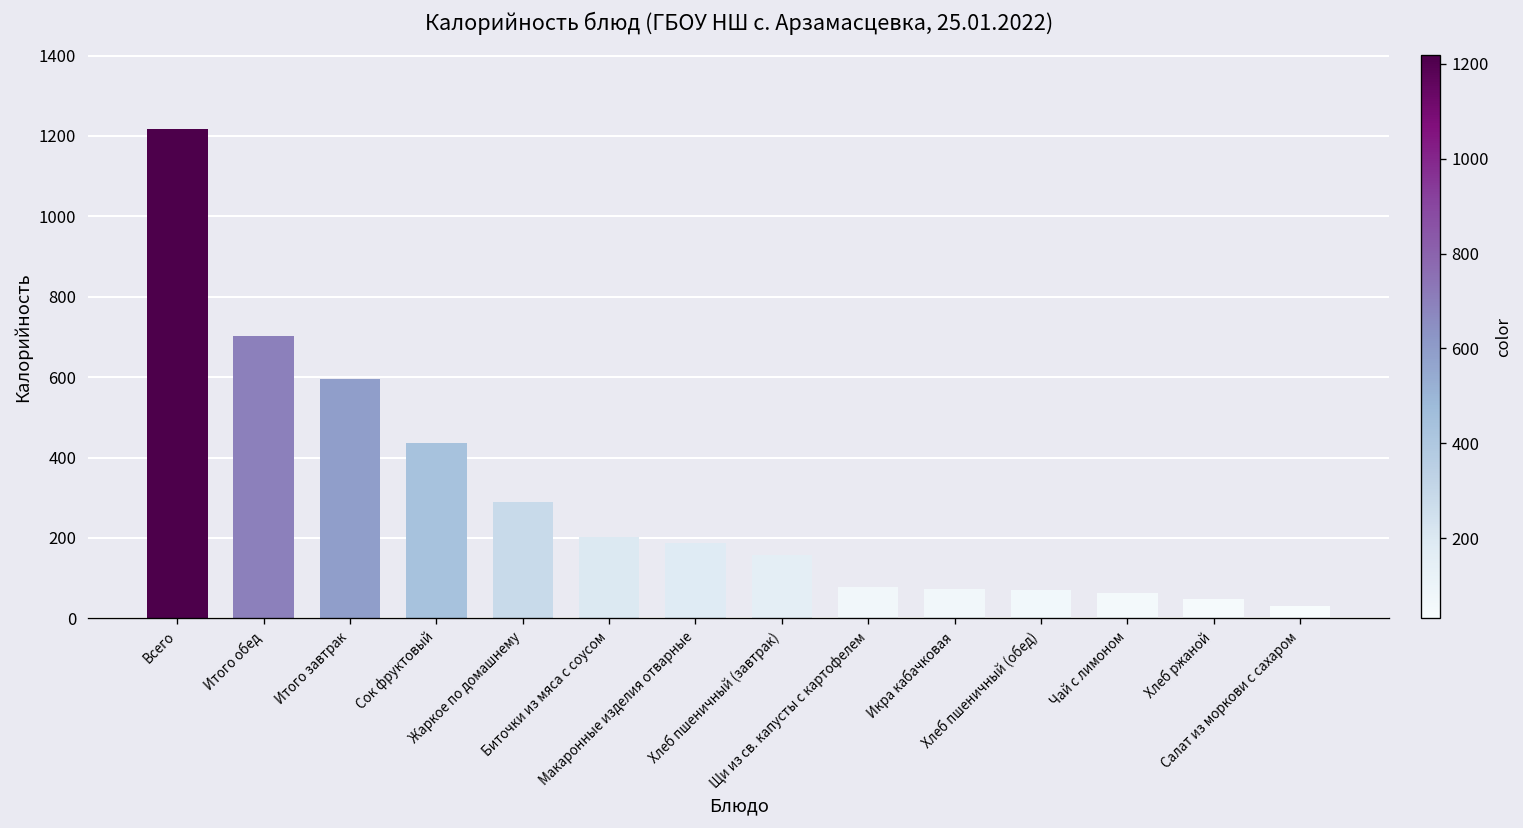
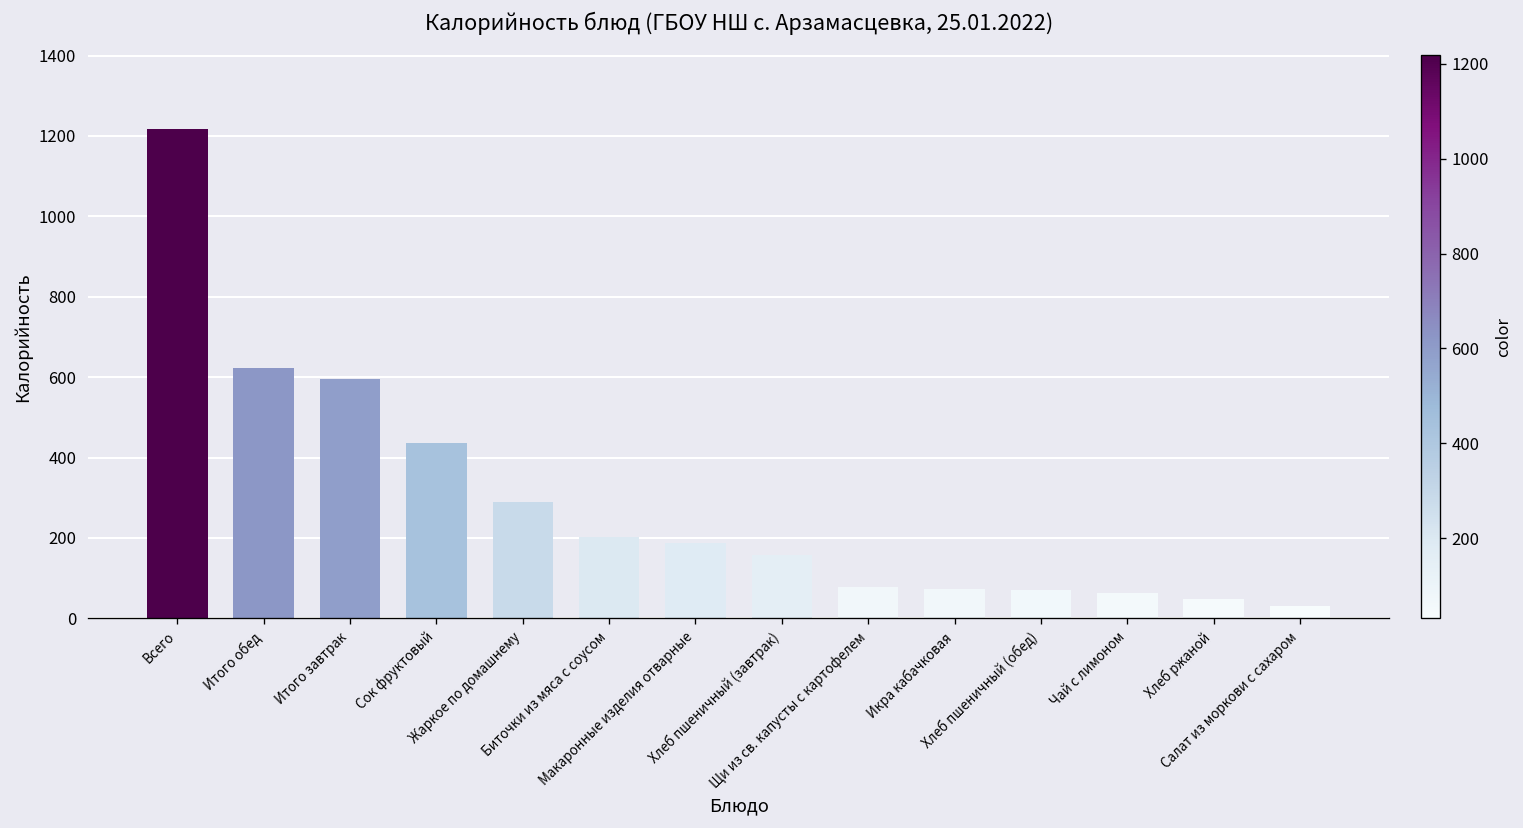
  {
    "Всего": 1220,
-   "Итого обед": 700,
+   "Итого обед": 620,
    "Итого завтрак": 600,
    "Сок фруктовый": 440,
    "Жаркое по домашнему": 290,
    "Биточки из мяса с соусом": 200,
    "Макаронные изделия отварные": 190,
    "Хлеб пшеничный (завтрак)": 160,
    "Щи из св. капусты с картофелем": 80,
    "Икра кабачковая": 70,
    "Хлеб пшеничный (обед)": 70,
    "Чай с лимоном": 60,
    "Хлеб ржаной": 50,
    "Салат из моркови с сахаром": 30
  }
